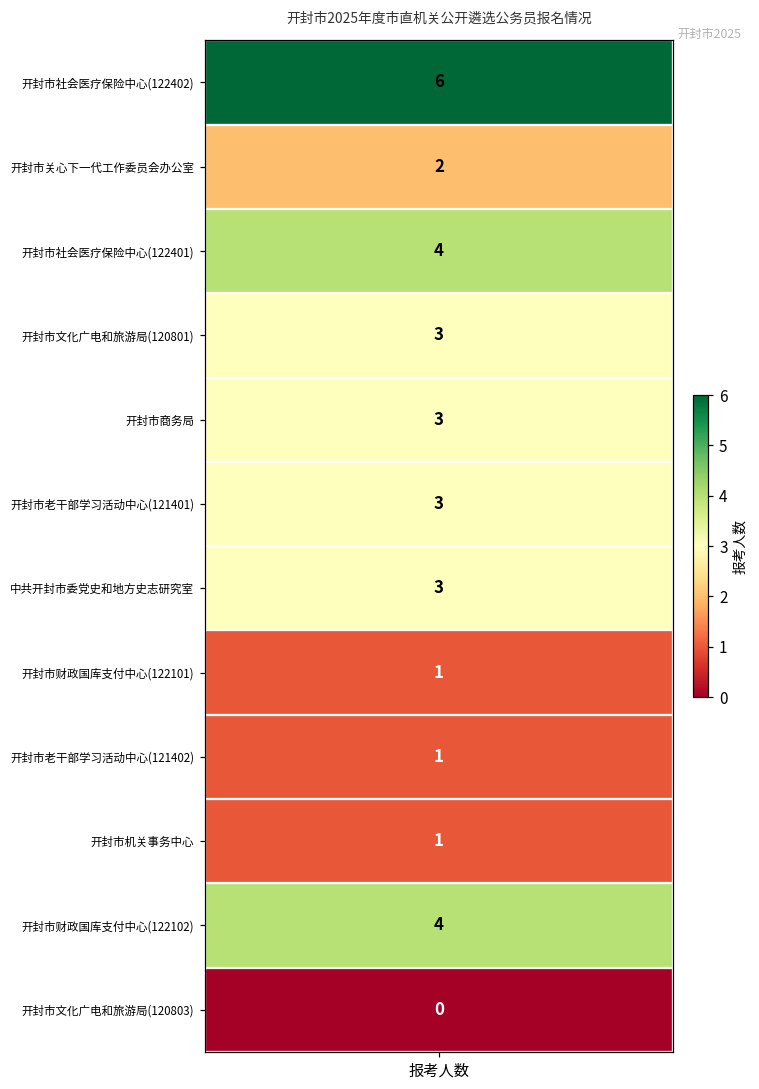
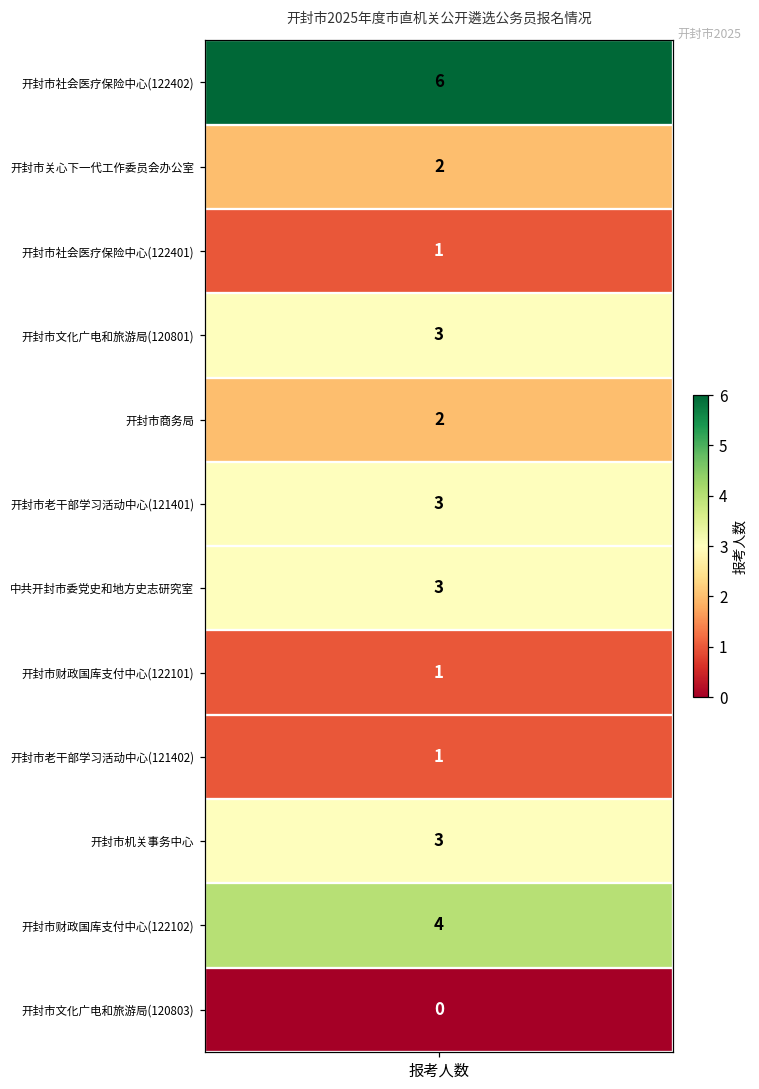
  {
    "开封市社会医疗保险中心(122402)": {
      "报考人数": 6
    },
    "开封市关心下一代工作委员会办公室": {
      "报考人数": 2
    },
    "开封市社会医疗保险中心(122401)": {
-     "报考人数": 4
+     "报考人数": 1
    },
    "开封市文化广电和旅游局(120801)": {
      "报考人数": 3
    },
    "开封市商务局": {
-     "报考人数": 3
+     "报考人数": 2
    },
    "开封市老干部学习活动中心(121401)": {
      "报考人数": 3
    },
    "中共开封市委党史和地方史志研究室": {
      "报考人数": 3
    },
    "开封市财政国库支付中心(122101)": {
      "报考人数": 1
    },
    "开封市老干部学习活动中心(121402)": {
      "报考人数": 1
    },
    "开封市机关事务中心": {
-     "报考人数": 1
+     "报考人数": 3
    },
    "开封市财政国库支付中心(122102)": {
      "报考人数": 4
    },
    "开封市文化广电和旅游局(120803)": {
      "报考人数": 0
    }
  }
